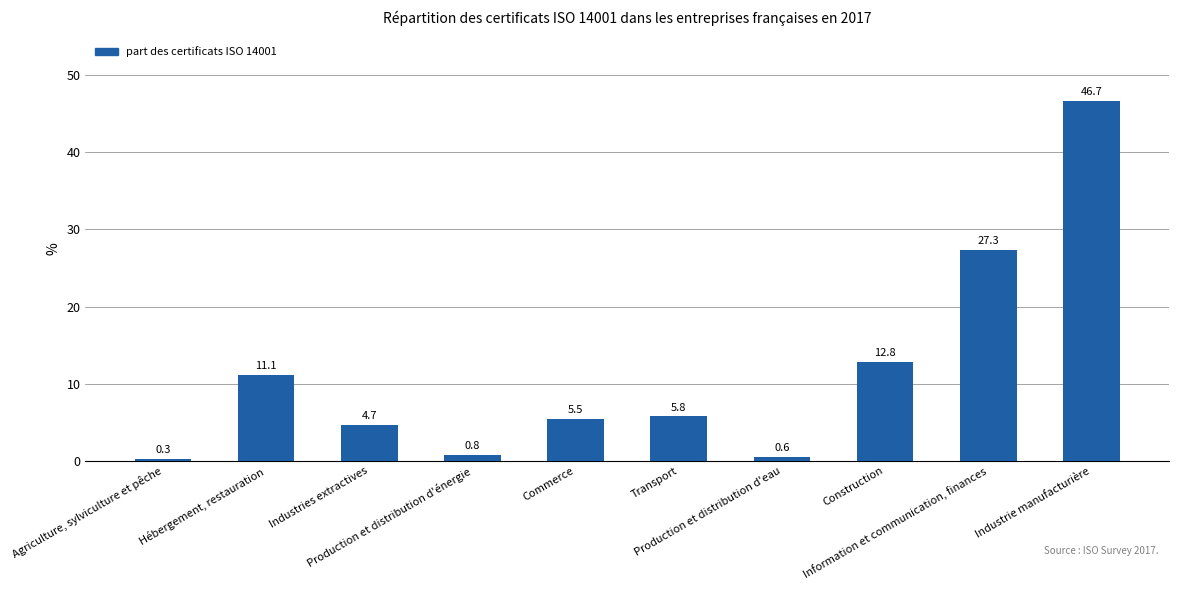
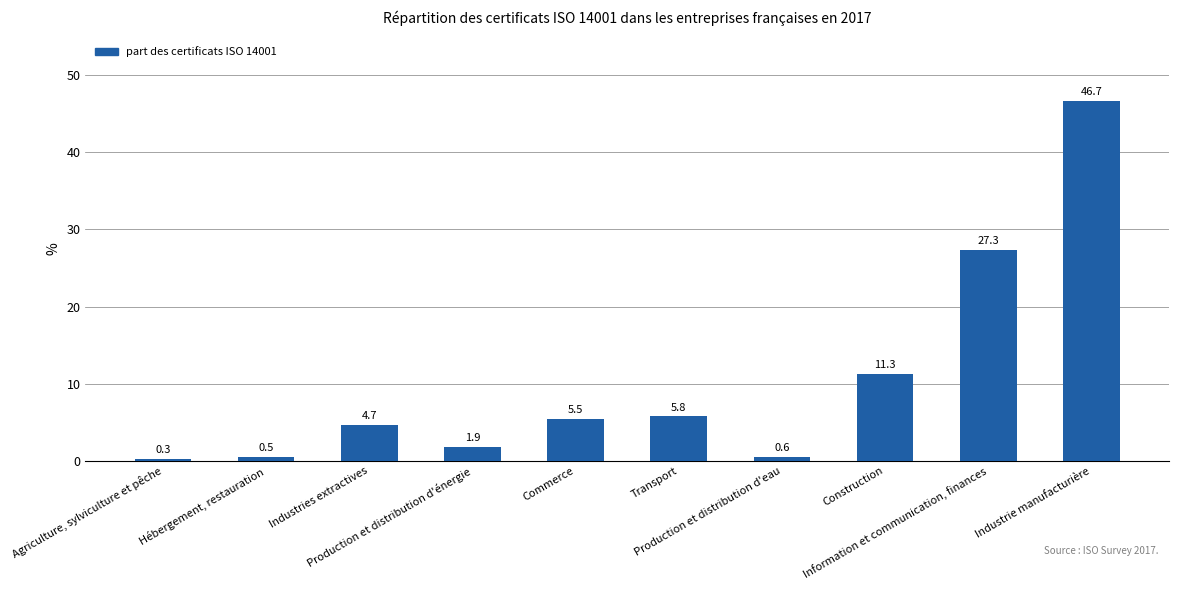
  {
    "Agriculture, sylviculture et pêche": 0.3,
-   "Hébergement, restauration": 11.1,
+   "Hébergement, restauration": 0.5,
    "Industries extractives": 4.7,
-   "Production et distribution d'énergie": 0.8,
+   "Production et distribution d'énergie": 1.9,
    "Commerce": 5.5,
    "Transport": 5.8,
    "Production et distribution d'eau": 0.6,
-   "Construction": 12.8,
+   "Construction": 11.3,
    "Information et communication, finances": 27.3,
    "Industrie manufacturière": 46.7
  }
